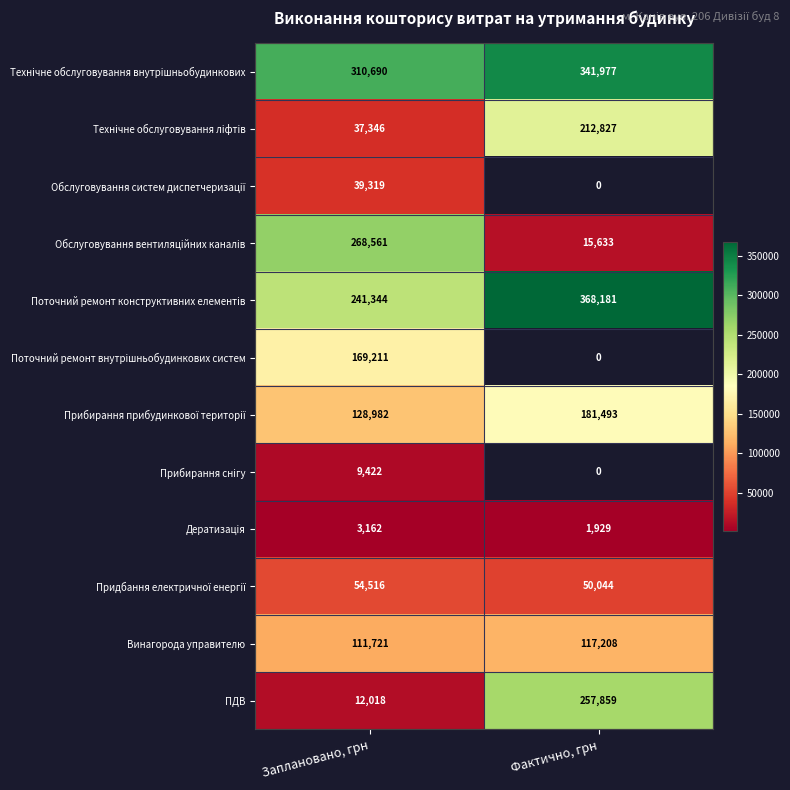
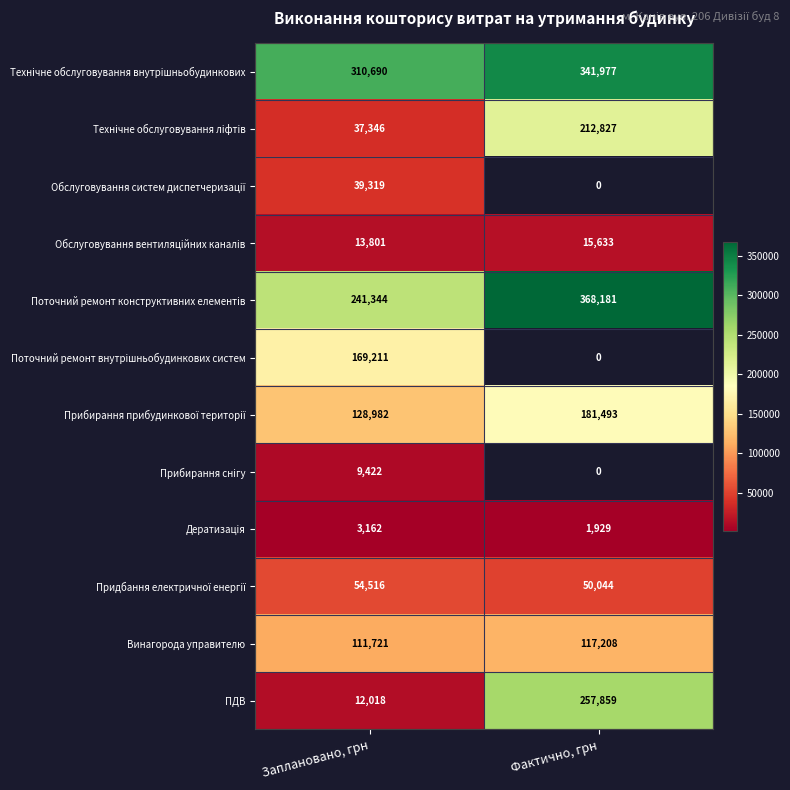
  {
    "Технічне обслуговування внутрішньобудинкових": {
      "Заплановано, грн": "310,690",
      "Фактично, грн": "341,977"
    },
    "Технічне обслуговування ліфтів": {
      "Заплановано, грн": "37,346",
      "Фактично, грн": "212,827"
    },
    "Обслуговування систем диспетчеризації": {
      "Заплановано, грн": "39,319"
    },
    "Обслуговування вентиляційних каналів": {
-     "Заплановано, грн": "268,561",
+     "Заплановано, грн": "13,801",
      "Фактично, грн": "15,633"
    },
    "Поточний ремонт конструктивних елементів": {
      "Заплановано, грн": "241,344",
      "Фактично, грн": "368,181"
    },
    "Поточний ремонт внутрішньобудинкових систем": {
      "Заплановано, грн": "169,211"
    },
    "Прибирання прибудинкової території": {
      "Заплановано, грн": "128,982",
      "Фактично, грн": "181,493"
    },
    "Прибирання снігу": {
      "Заплановано, грн": "9,422"
    },
    "Дератизація": {
      "Заплановано, грн": "3,162",
      "Фактично, грн": "1,929"
    },
    "Придбання електричної енергії": {
      "Заплановано, грн": "54,516",
      "Фактично, грн": "50,044"
    },
    "Винагорода управителю": {
      "Заплановано, грн": "111,721",
      "Фактично, грн": "117,208"
    },
    "ПДВ": {
      "Заплановано, грн": "12,018",
      "Фактично, грн": "257,859"
    }
  }
